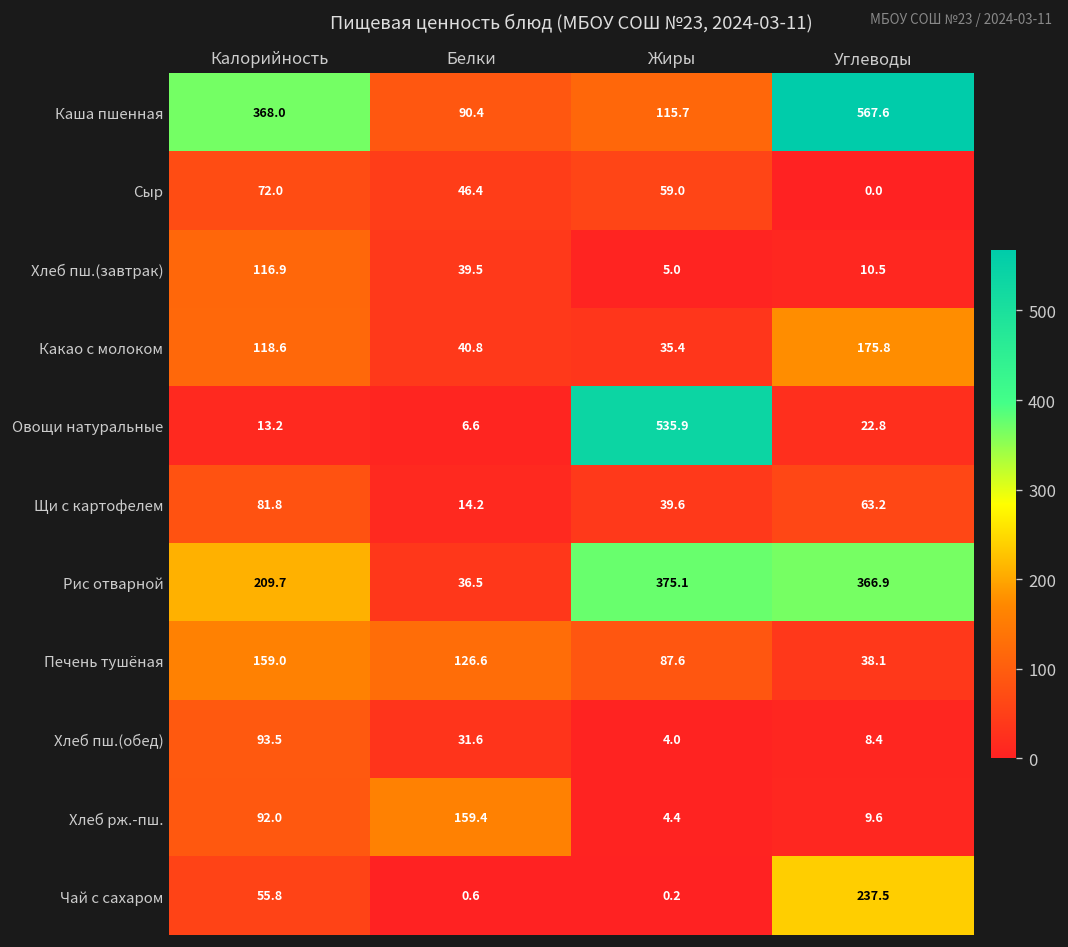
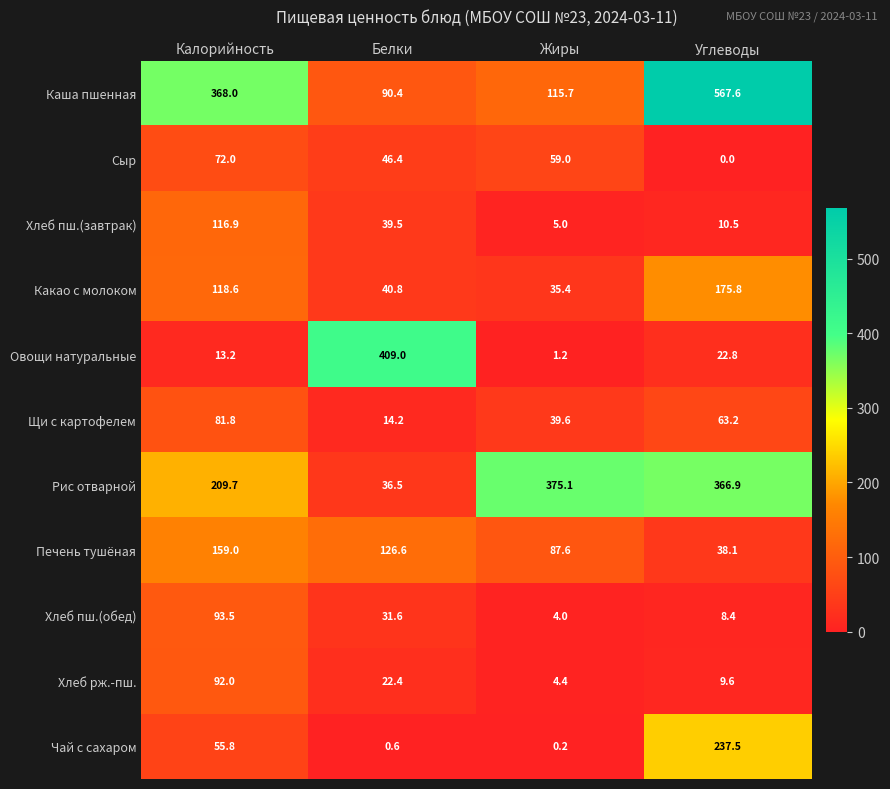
  {
    "Каша пшенная": {
      "Калорийность": 368.0,
      "Белки": 90.4,
      "Жиры": 115.7,
      "Углеводы": 567.6
    },
    "Сыр": {
      "Калорийность": 72.0,
      "Белки": 46.4,
      "Жиры": 59.0,
      "Углеводы": 0.0
    },
    "Хлеб пш.(завтрак)": {
      "Калорийность": 116.9,
      "Белки": 39.5,
      "Жиры": 5.0,
      "Углеводы": 10.5
    },
    "Какао с молоком": {
      "Калорийность": 118.6,
      "Белки": 40.8,
      "Жиры": 35.4,
      "Углеводы": 175.8
    },
    "Овощи натуральные": {
      "Калорийность": 13.2,
-     "Белки": 6.6,
-     "Жиры": 535.9,
+     "Белки": 409.0,
+     "Жиры": 1.2,
      "Углеводы": 22.8
    },
    "Щи с картофелем": {
      "Калорийность": 81.8,
      "Белки": 14.2,
      "Жиры": 39.6,
      "Углеводы": 63.2
    },
    "Рис отварной": {
      "Калорийность": 209.7,
      "Белки": 36.5,
      "Жиры": 375.1,
      "Углеводы": 366.9
    },
    "Печень тушёная": {
      "Калорийность": 159.0,
      "Белки": 126.6,
      "Жиры": 87.6,
      "Углеводы": 38.1
    },
    "Хлеб пш.(обед)": {
      "Калорийность": 93.5,
      "Белки": 31.6,
      "Жиры": 4.0,
      "Углеводы": 8.4
    },
    "Хлеб рж.-пш.": {
      "Калорийность": 92.0,
-     "Белки": 159.4,
+     "Белки": 22.4,
      "Жиры": 4.4,
      "Углеводы": 9.6
    },
    "Чай с сахаром": {
      "Калорийность": 55.8,
      "Белки": 0.6,
      "Жиры": 0.2,
      "Углеводы": 237.5
    }
  }
